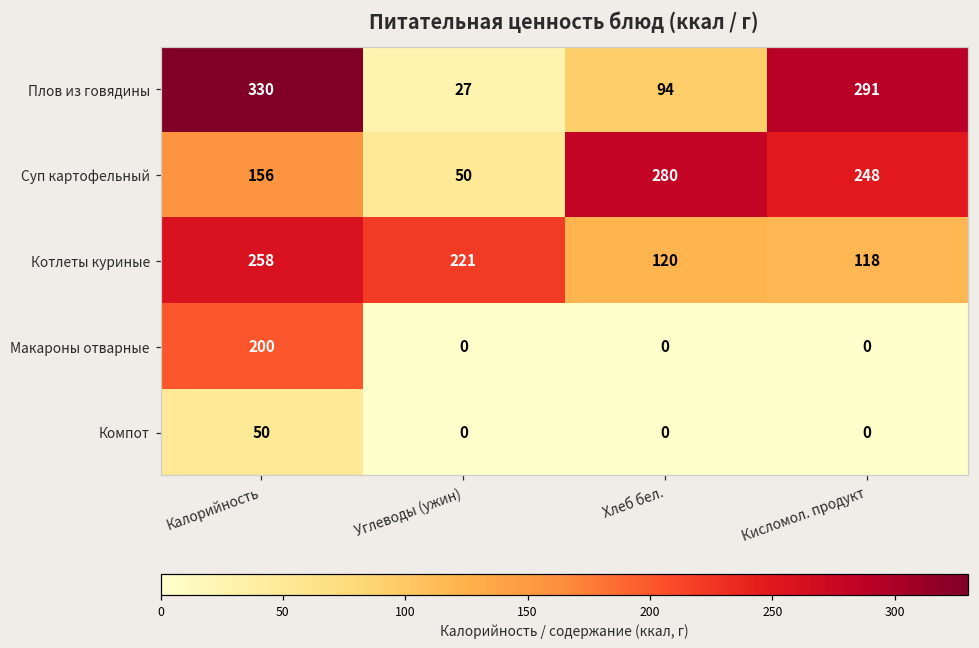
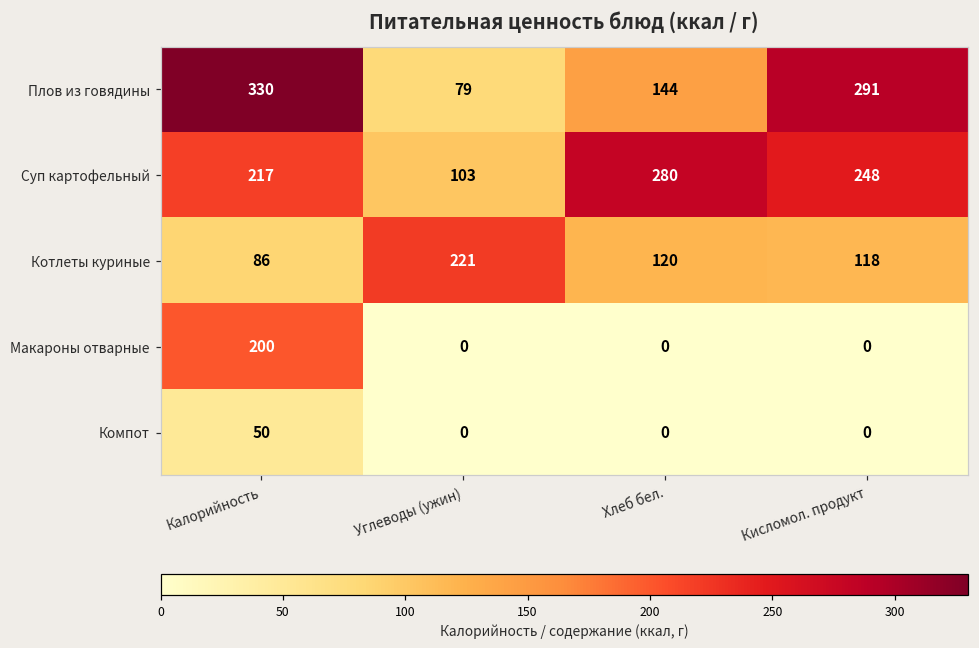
  {
    "Плов из говядины": {
      "Калорийность": 330,
-     "Углеводы (ужин)": 27,
-     "Хлеб бел.": 94,
+     "Углеводы (ужин)": 79,
+     "Хлеб бел.": 144,
      "Кисломол. продукт": 291
    },
    "Суп картофельный": {
-     "Калорийность": 156,
-     "Углеводы (ужин)": 50,
+     "Калорийность": 217,
+     "Углеводы (ужин)": 103,
      "Хлеб бел.": 280,
      "Кисломол. продукт": 248
    },
    "Котлеты куриные": {
-     "Калорийность": 258,
+     "Калорийность": 86,
      "Углеводы (ужин)": 221,
      "Хлеб бел.": 120,
      "Кисломол. продукт": 118
    },
    "Макароны отварные": {
      "Калорийность": 200,
      "Углеводы (ужин)": 0,
      "Хлеб бел.": 0,
      "Кисломол. продукт": 0
    },
    "Компот": {
      "Калорийность": 50,
      "Углеводы (ужин)": 0,
      "Хлеб бел.": 0,
      "Кисломол. продукт": 0
    }
  }
